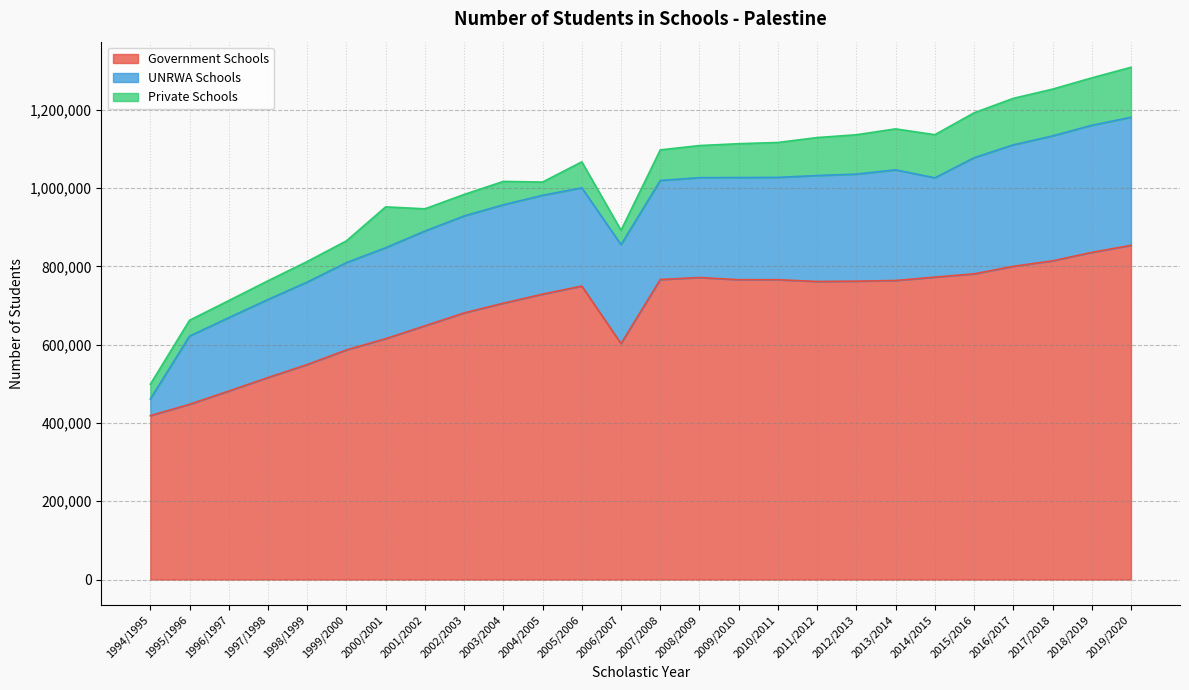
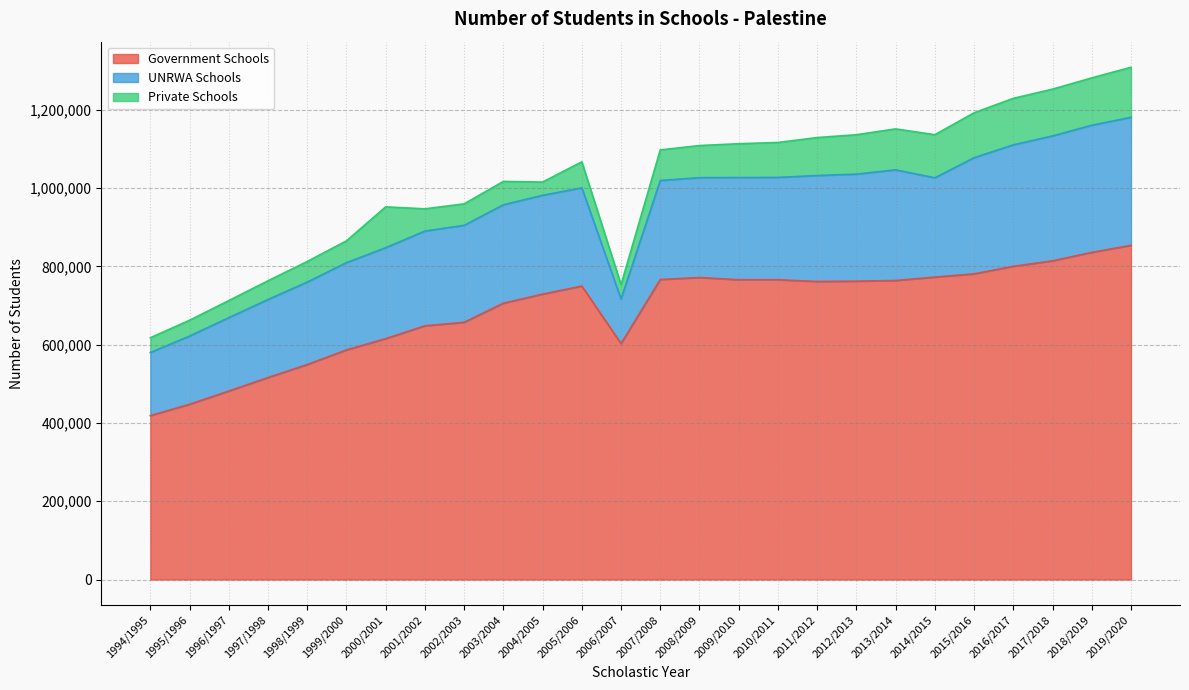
  {
    "Government Schools": {
      "1994/1995": "420,000",
      "1995/1996": "450,000",
      "1996/1997": "480,000",
      "1997/1998": "520,000",
      "1998/1999": "550,000",
      "1999/2000": "590,000",
      "2000/2001": "620,000",
      "2001/2002": "650,000",
-     "2002/2003": "680,000",
+     "2002/2003": "660,000",
      "2003/2004": "710,000",
      "2004/2005": "730,000",
      "2005/2006": "750,000",
      "2006/2007": "600,000",
      "2007/2008": "770,000",
      "2008/2009": "770,000",
      "2009/2010": "770,000",
      "2010/2011": "770,000",
      "2011/2012": "760,000",
      "2012/2013": "760,000",
      "2013/2014": "760,000",
      "2014/2015": "770,000",
      "2015/2016": "780,000",
      "2016/2017": "800,000",
      "2017/2018": "810,000",
      "2018/2019": "840,000",
      "2019/2020": "850,000"
    },
    "UNRWA Schools": {
-     "1994/1995": "40,000",
+     "1994/1995": "160,000",
      "1995/1996": "170,000",
      "1996/1997": "190,000",
      "1997/1998": "200,000",
      "1998/1999": "210,000",
      "1999/2000": "220,000",
      "2000/2001": "230,000",
      "2001/2002": "240,000",
      "2002/2003": "250,000",
      "2003/2004": "250,000",
      "2004/2005": "250,000",
      "2005/2006": "250,000",
-     "2006/2007": "250,000",
+     "2006/2007": "110,000",
      "2007/2008": "250,000",
      "2008/2009": "260,000",
      "2009/2010": "260,000",
      "2010/2011": "260,000",
      "2011/2012": "270,000",
      "2012/2013": "270,000",
      "2013/2014": "280,000",
      "2014/2015": "250,000",
      "2015/2016": "300,000",
      "2016/2017": "310,000",
      "2017/2018": "320,000",
      "2018/2019": "320,000",
      "2019/2020": "330,000"
    },
    "Private Schools": {
      "1994/1995": "40,000",
      "1995/1996": "40,000",
      "1996/1997": "40,000",
      "1997/1998": "50,000",
      "1998/1999": "50,000",
      "1999/2000": "60,000",
      "2000/2001": "100,000",
      "2001/2002": "60,000",
      "2002/2003": "50,000",
      "2003/2004": "60,000",
      "2004/2005": "30,000",
      "2005/2006": "70,000",
      "2006/2007": "40,000",
      "2007/2008": "80,000",
      "2008/2009": "80,000",
      "2009/2010": "90,000",
      "2010/2011": "90,000",
      "2011/2012": "100,000",
      "2012/2013": "100,000",
      "2013/2014": "100,000",
      "2014/2015": "110,000",
      "2015/2016": "110,000",
      "2016/2017": "120,000",
      "2017/2018": "120,000",
      "2018/2019": "120,000",
      "2019/2020": "130,000"
    }
  }
